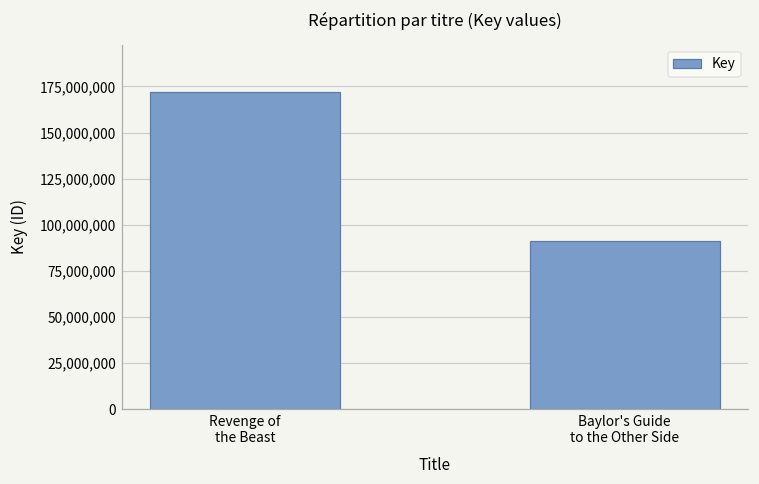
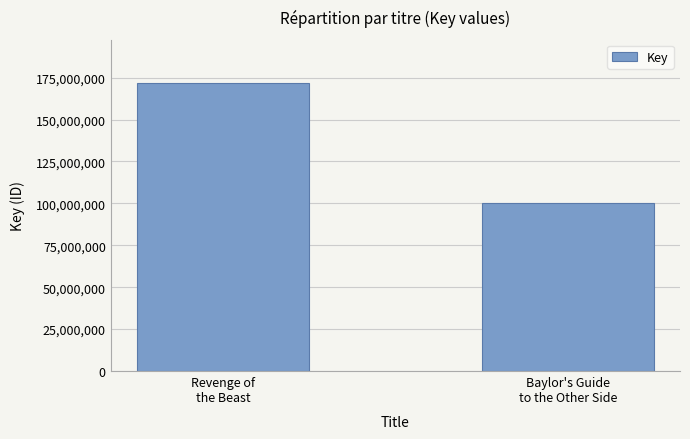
  {
    "Revenge of the Beast": "172,000,000",
-   "Baylor's Guide to the Other Side": "91,000,000"
+   "Baylor's Guide to the Other Side": "100,000,000"
  }
